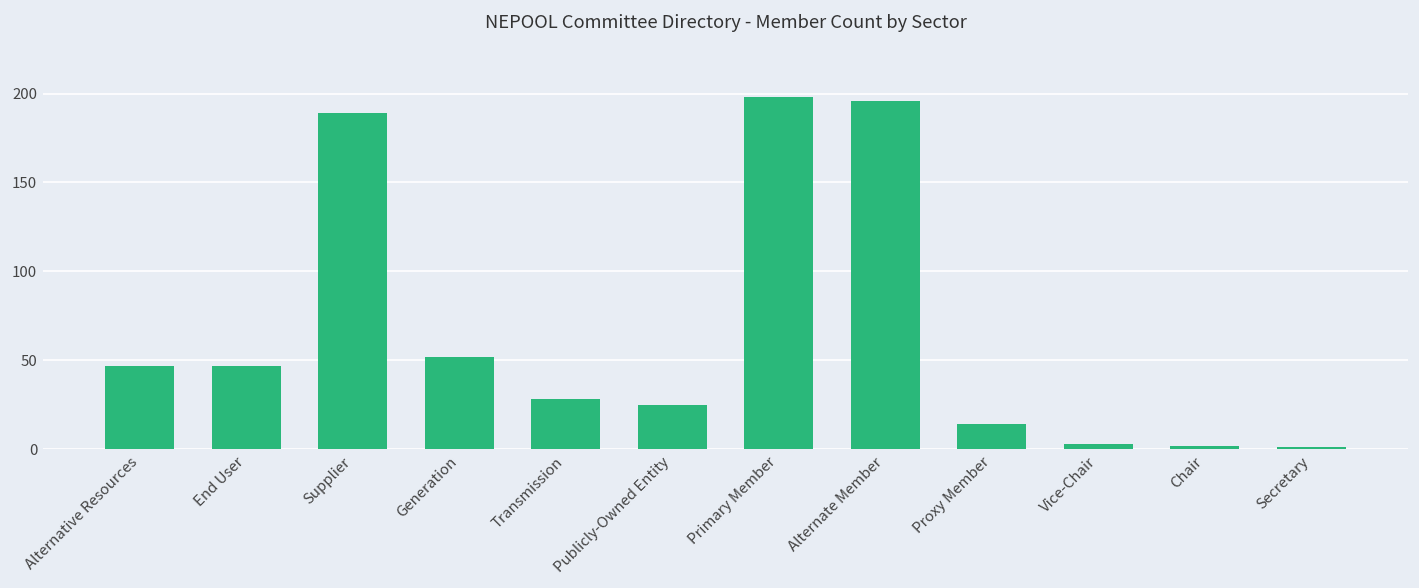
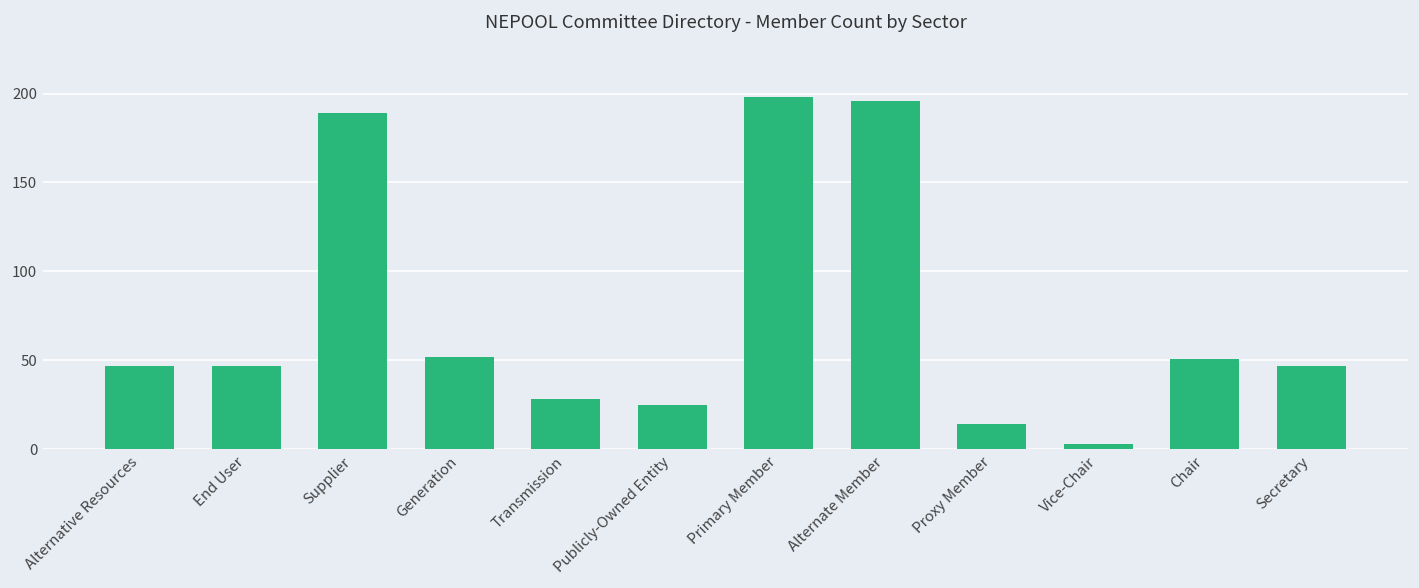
  {
    "Alternative Resources": 47,
    "End User": 47,
    "Supplier": 189,
    "Generation": 52,
    "Transmission": 28,
    "Publicly-Owned Entity": 25,
    "Primary Member": 198,
    "Alternate Member": 196,
    "Proxy Member": 14,
    "Vice-Chair": 3,
-   "Chair": 2,
-   "Secretary": 1
+   "Chair": 51,
+   "Secretary": 47
  }
